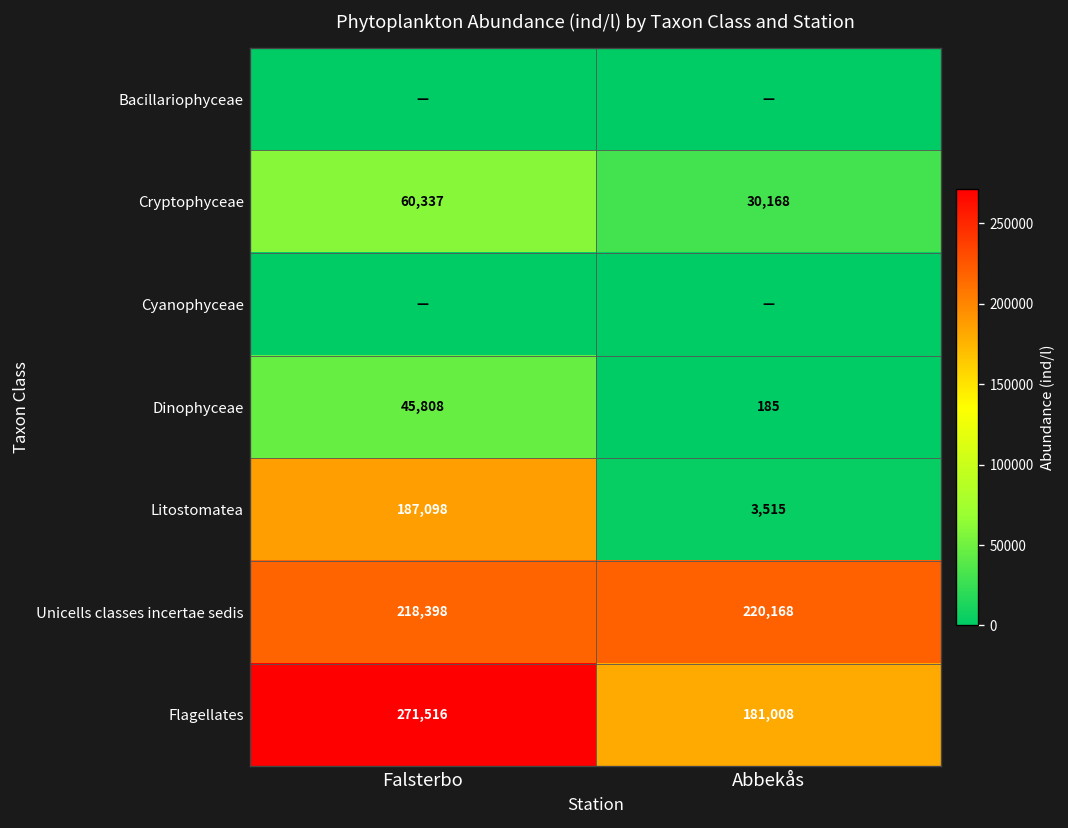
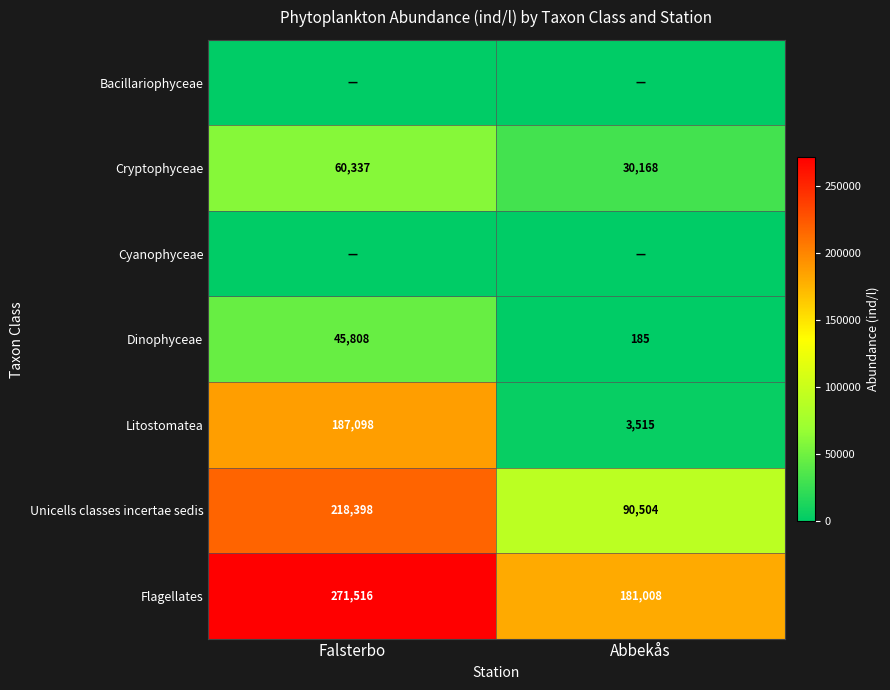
  {
    "Cryptophyceae": {
      "Falsterbo": "60,337",
      "Abbekås": "30,168"
    },
    "Dinophyceae": {
      "Falsterbo": "45,808",
      "Abbekås": "185"
    },
    "Litostomatea": {
      "Falsterbo": "187,098",
      "Abbekås": "3,515"
    },
    "Unicells classes incertae sedis": {
      "Falsterbo": "218,398",
-     "Abbekås": "220,168"
+     "Abbekås": "90,504"
    },
    "Flagellates": {
      "Falsterbo": "271,516",
      "Abbekås": "181,008"
    }
  }
